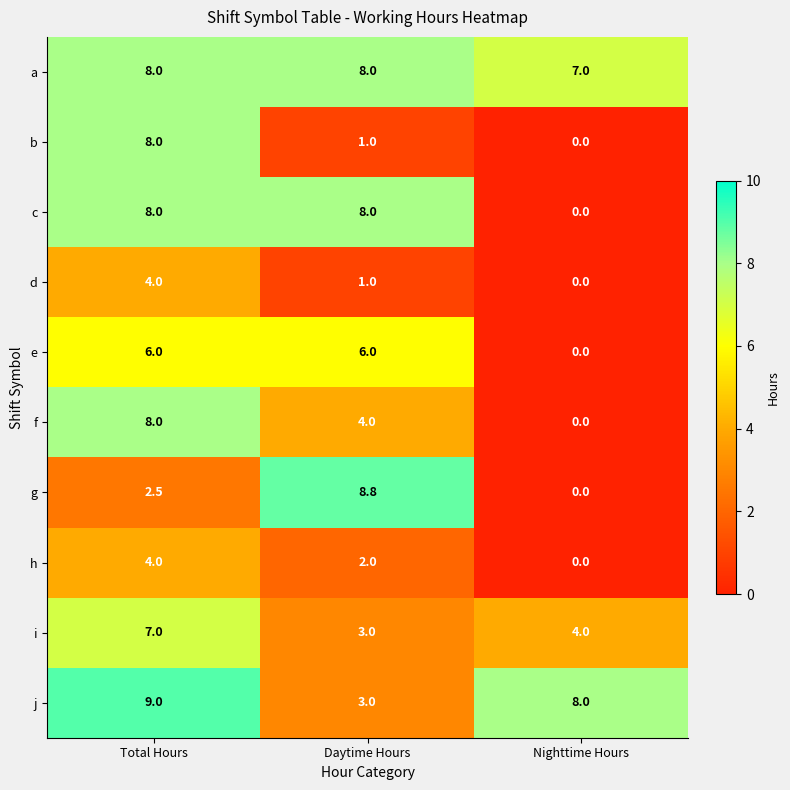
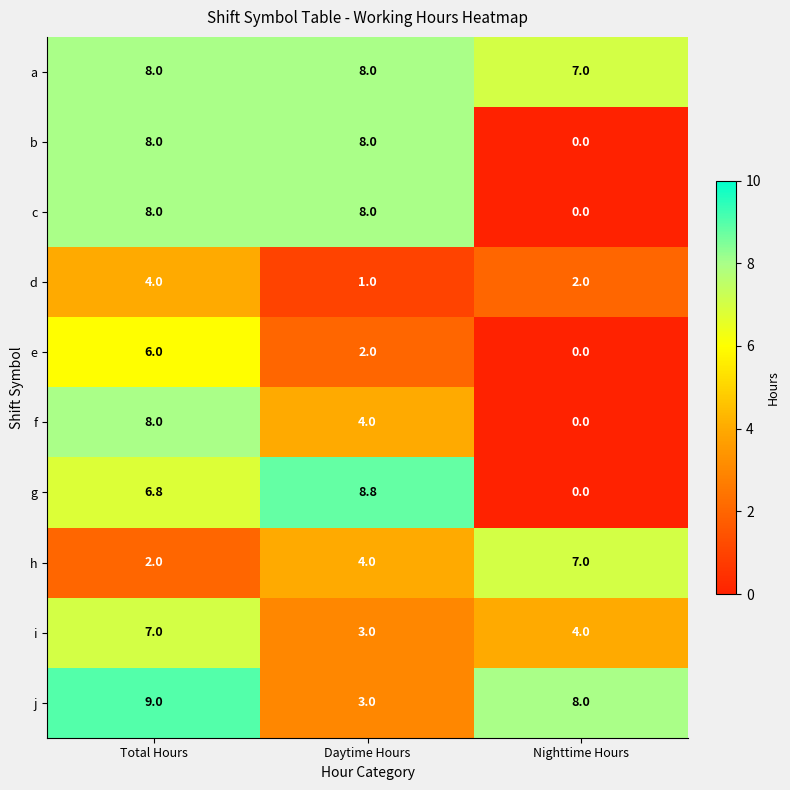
  {
    "a": {
      "Total Hours": 8.0,
      "Daytime Hours": 8.0,
      "Nighttime Hours": 7.0
    },
    "b": {
      "Total Hours": 8.0,
-     "Daytime Hours": 1.0,
+     "Daytime Hours": 8.0,
      "Nighttime Hours": 0.0
    },
    "c": {
      "Total Hours": 8.0,
      "Daytime Hours": 8.0,
      "Nighttime Hours": 0.0
    },
    "d": {
      "Total Hours": 4.0,
      "Daytime Hours": 1.0,
-     "Nighttime Hours": 0.0
+     "Nighttime Hours": 2.0
    },
    "e": {
      "Total Hours": 6.0,
-     "Daytime Hours": 6.0,
+     "Daytime Hours": 2.0,
      "Nighttime Hours": 0.0
    },
    "f": {
      "Total Hours": 8.0,
      "Daytime Hours": 4.0,
      "Nighttime Hours": 0.0
    },
    "g": {
-     "Total Hours": 2.5,
+     "Total Hours": 6.8,
      "Daytime Hours": 8.8,
      "Nighttime Hours": 0.0
    },
    "h": {
-     "Total Hours": 4.0,
-     "Daytime Hours": 2.0,
-     "Nighttime Hours": 0.0
+     "Total Hours": 2.0,
+     "Daytime Hours": 4.0,
+     "Nighttime Hours": 7.0
    },
    "i": {
      "Total Hours": 7.0,
      "Daytime Hours": 3.0,
      "Nighttime Hours": 4.0
    },
    "j": {
      "Total Hours": 9.0,
      "Daytime Hours": 3.0,
      "Nighttime Hours": 8.0
    }
  }
